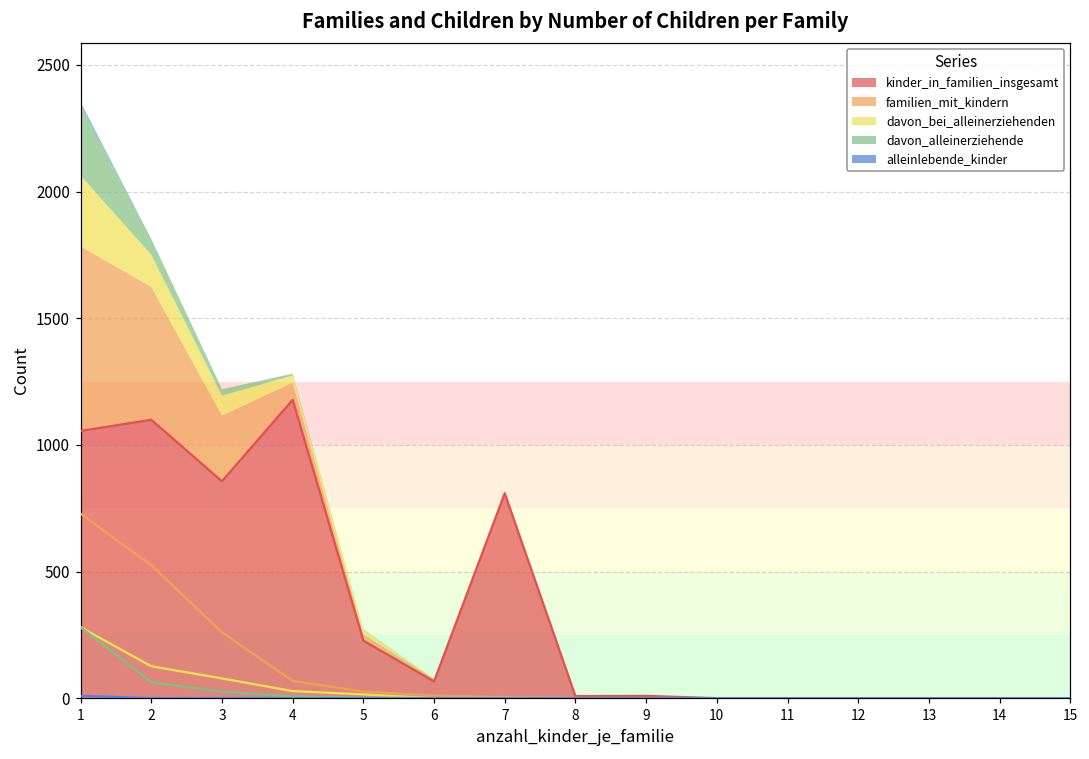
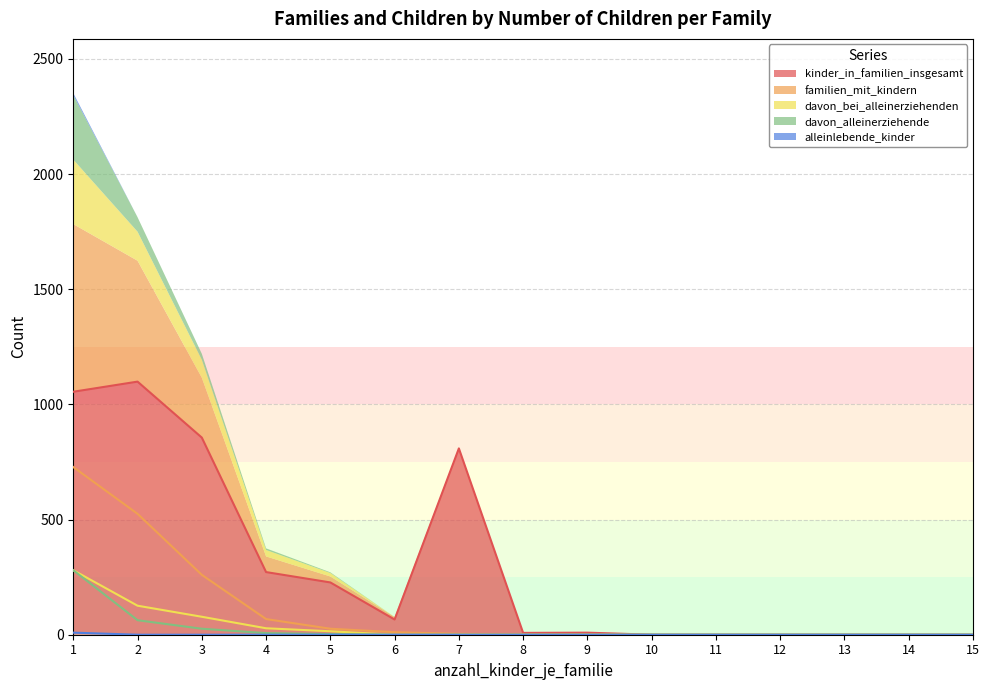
  {
    "kinder_in_familien_insgesamt": {
      "1": 1060,
      "2": 1100,
      "3": 860,
-     "4": 1180,
+     "4": 270,
      "5": 230
    }
  }
